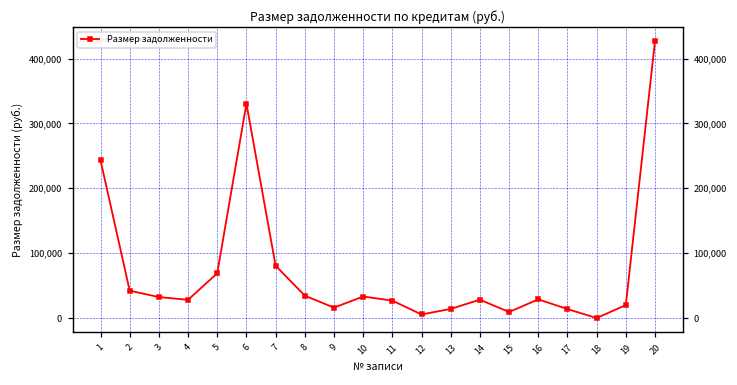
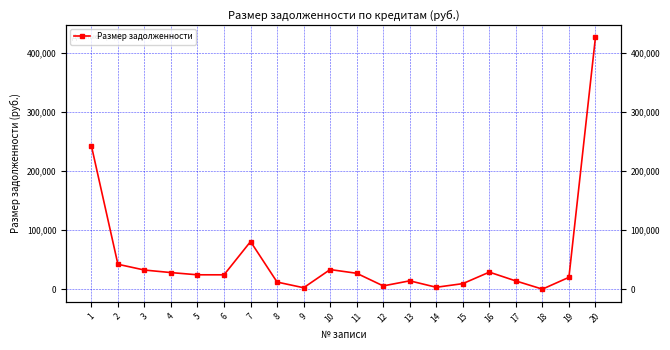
  {
    "1": "240,000",
    "2": "40,000",
    "3": "30,000",
    "4": "30,000",
-   "5": "70,000",
-   "6": "330,000",
+   "5": "20,000",
+   "6": "20,000",
    "7": "80,000",
-   "8": "30,000",
-   "9": "20,000",
+   "8": "10,000",
+   "9": "0",
    "10": "30,000",
    "11": "30,000",
    "12": "10,000",
    "13": "10,000",
-   "14": "30,000",
+   "14": "0",
    "15": "10,000",
    "16": "30,000",
    "17": "10,000",
    "18": "0",
    "19": "20,000",
    "20": "430,000"
  }
